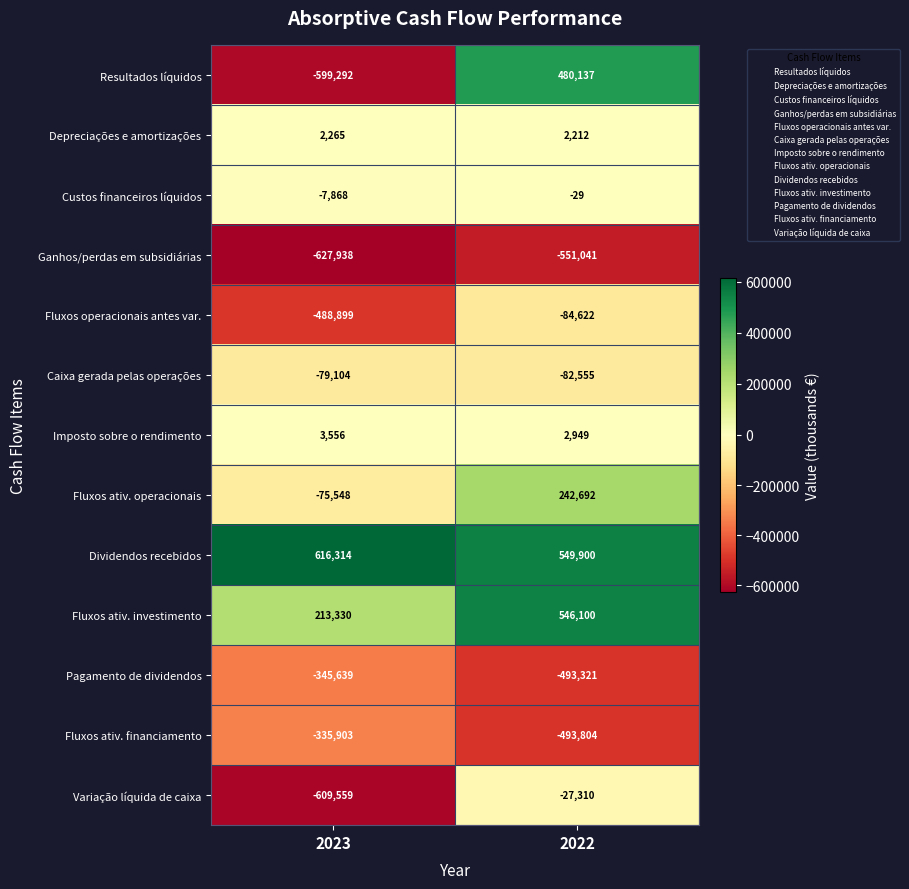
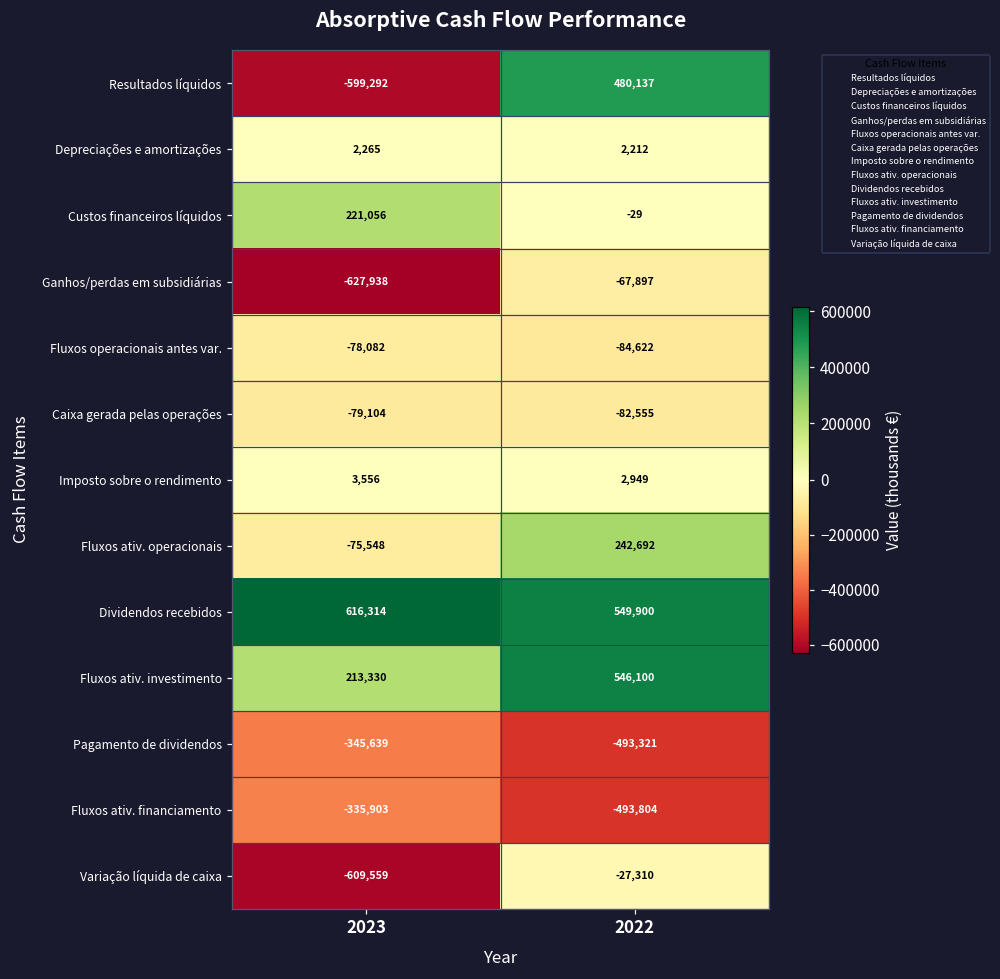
  {
    "Resultados líquidos": {
      "2023": "-599,292",
      "2022": "480,137"
    },
    "Depreciações e amortizações": {
      "2023": "2,265",
      "2022": "2,212"
    },
    "Custos financeiros líquidos": {
-     "2023": "-7,868",
+     "2023": "221,056",
      "2022": "-29"
    },
    "Ganhos/perdas em subsidiárias": {
      "2023": "-627,938",
-     "2022": "-551,041"
+     "2022": "-67,897"
    },
    "Fluxos operacionais antes var.": {
-     "2023": "-488,899",
+     "2023": "-78,082",
      "2022": "-84,622"
    },
    "Caixa gerada pelas operações": {
      "2023": "-79,104",
      "2022": "-82,555"
    },
    "Imposto sobre o rendimento": {
      "2023": "3,556",
      "2022": "2,949"
    },
    "Fluxos ativ. operacionais": {
      "2023": "-75,548",
      "2022": "242,692"
    },
    "Dividendos recebidos": {
      "2023": "616,314",
      "2022": "549,900"
    },
    "Fluxos ativ. investimento": {
      "2023": "213,330",
      "2022": "546,100"
    },
    "Pagamento de dividendos": {
      "2023": "-345,639",
      "2022": "-493,321"
    },
    "Fluxos ativ. financiamento": {
      "2023": "-335,903",
      "2022": "-493,804"
    },
    "Variação líquida de caixa": {
      "2023": "-609,559",
      "2022": "-27,310"
    }
  }
